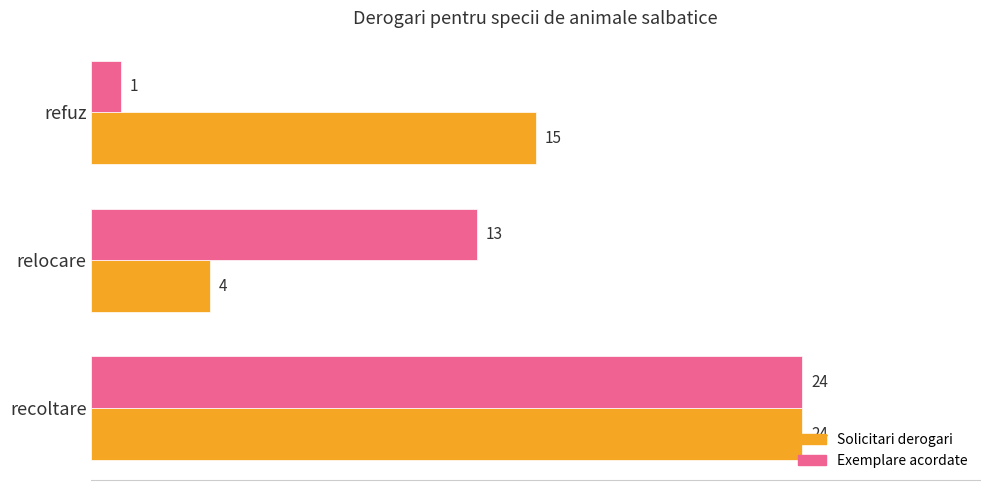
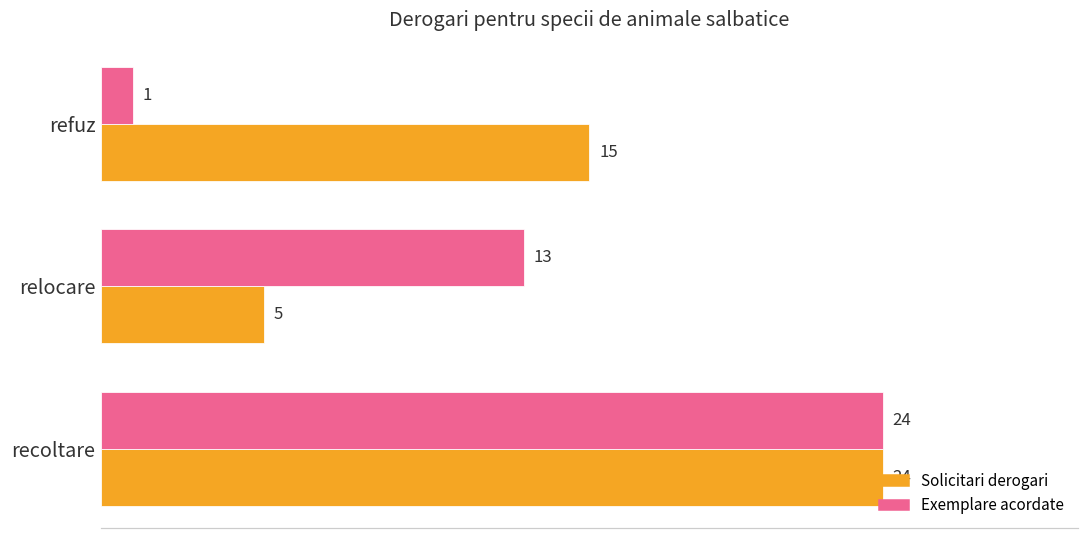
  {
    "Solicitari derogari": {
      "refuz": 15,
-     "relocare": 4,
+     "relocare": 5,
      "recoltare": 24
    },
    "Exemplare acordate": {
      "refuz": 1,
      "relocare": 13,
      "recoltare": 24
    }
  }
